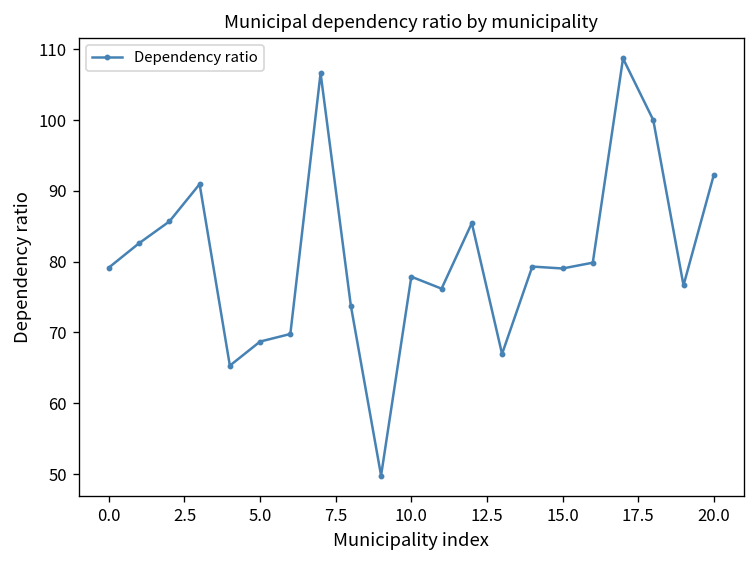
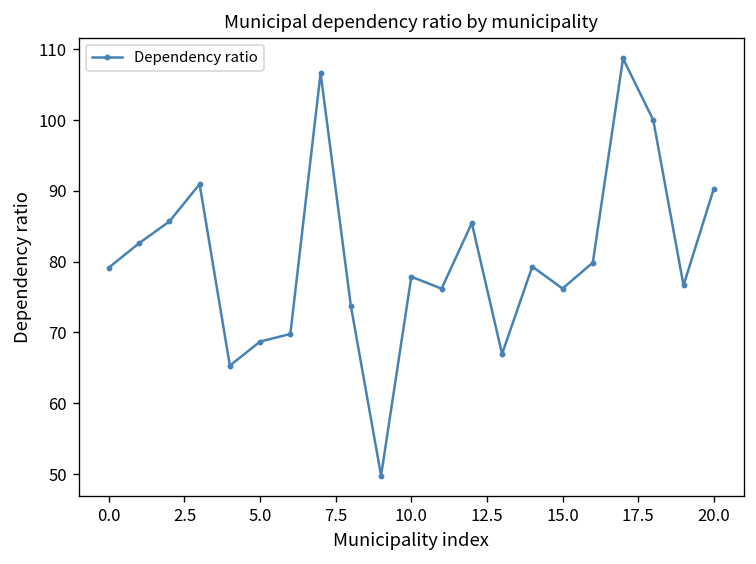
  {
    "0.0": 79,
    "5.0": 69,
    "10.0": 78,
-   "15.0": 79,
-   "20.0": 92
+   "15.0": 76,
+   "20.0": 90
  }
